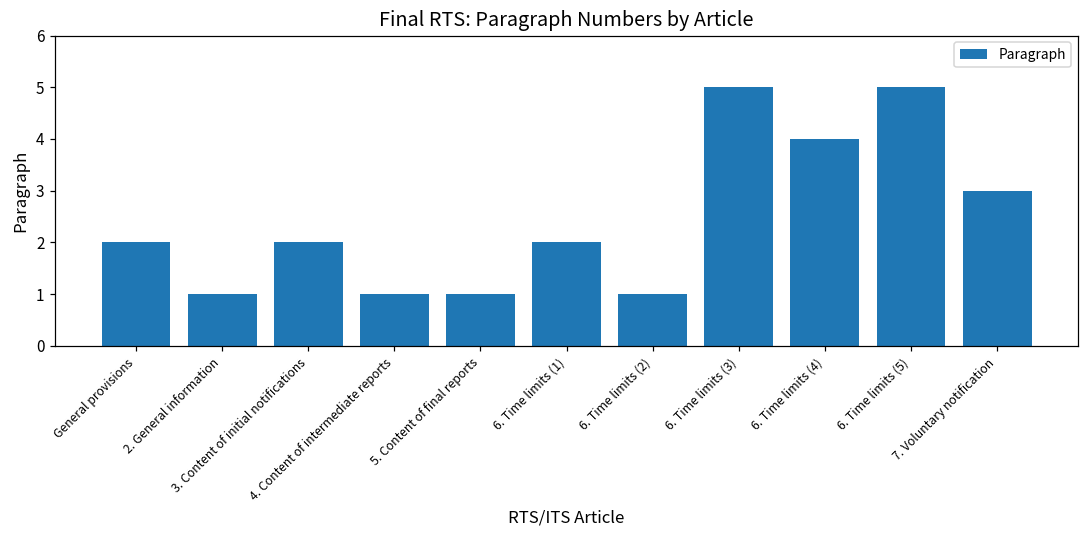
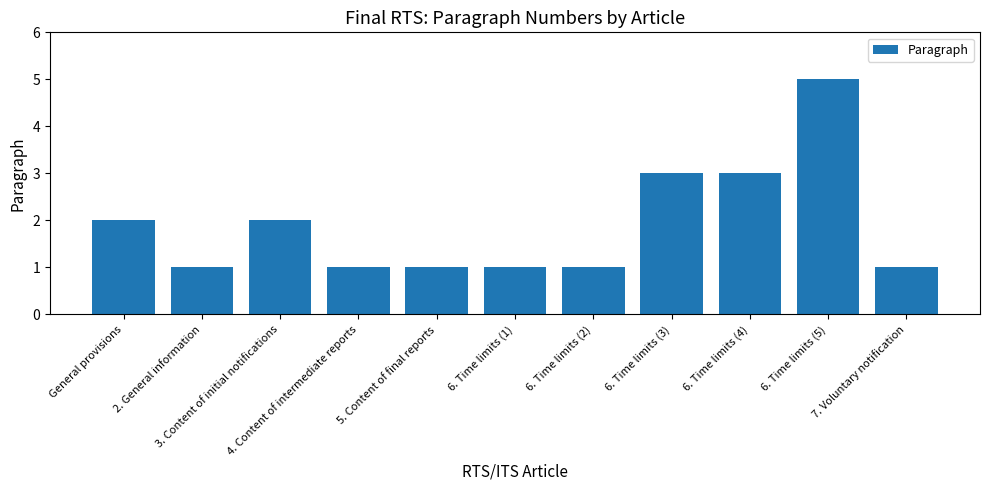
  {
    "General provisions": 2,
    "2. General information": 1,
    "3. Content of initial notifications": 2,
    "4. Content of intermediate reports": 1,
    "5. Content of final reports": 1,
-   "6. Time limits (1)": 2,
+   "6. Time limits (1)": 1,
    "6. Time limits (2)": 1,
-   "6. Time limits (3)": 5,
-   "6. Time limits (4)": 4,
+   "6. Time limits (3)": 3,
+   "6. Time limits (4)": 3,
    "6. Time limits (5)": 5,
-   "7. Voluntary notification": 3
+   "7. Voluntary notification": 1
  }
